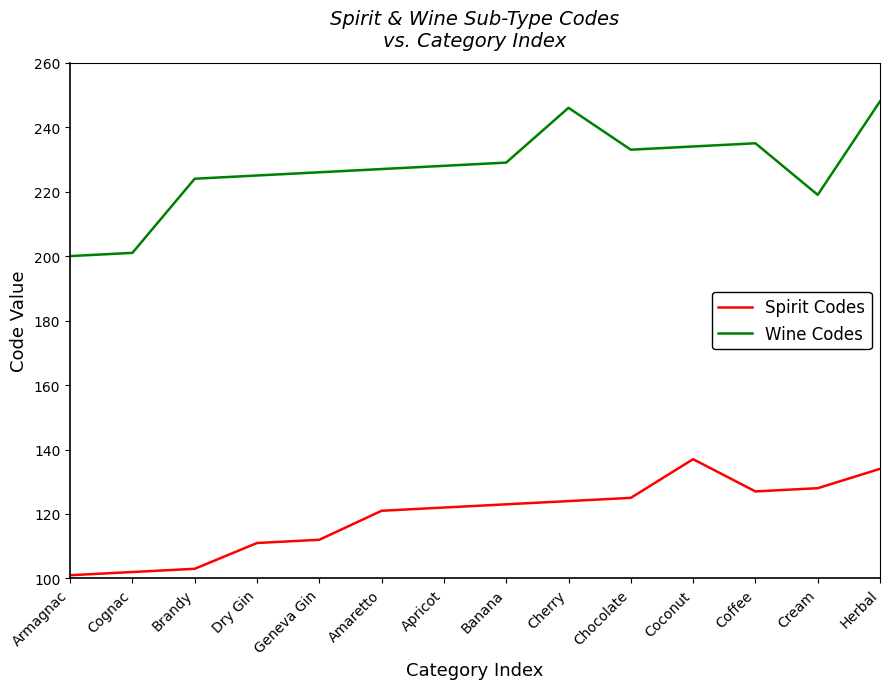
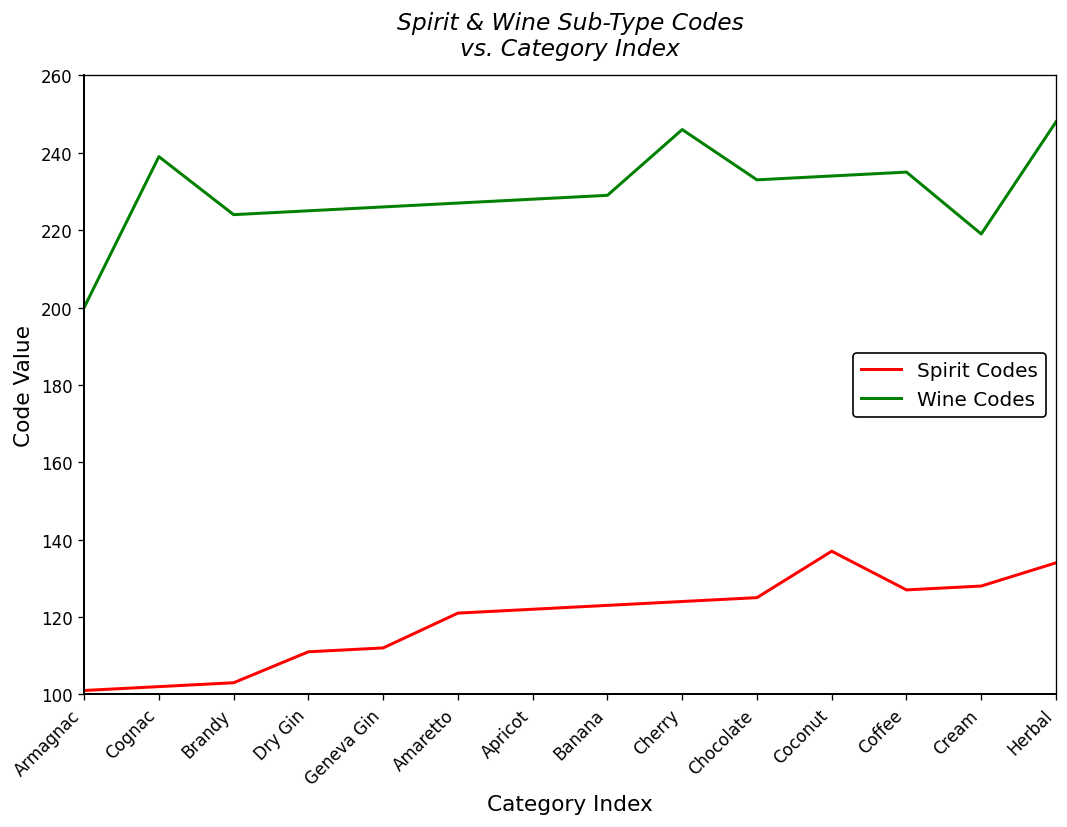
  {
    "Spirit Codes": {
      "Armagnac": 101,
      "Cognac": 102,
      "Brandy": 103,
      "Dry Gin": 111,
      "Geneva Gin": 112,
      "Amaretto": 121,
      "Apricot": 122,
      "Banana": 123,
      "Cherry": 124,
      "Chocolate": 125,
      "Coconut": 137,
      "Coffee": 127,
      "Cream": 128,
      "Herbal": 134
    },
    "Wine Codes": {
      "Armagnac": 200,
-     "Cognac": 201,
+     "Cognac": 239,
      "Brandy": 224,
      "Dry Gin": 225,
      "Geneva Gin": 226,
      "Amaretto": 227,
      "Apricot": 228,
      "Banana": 229,
      "Cherry": 246,
      "Chocolate": 233,
      "Coconut": 234,
      "Coffee": 235,
      "Cream": 219,
      "Herbal": 248
    }
  }
